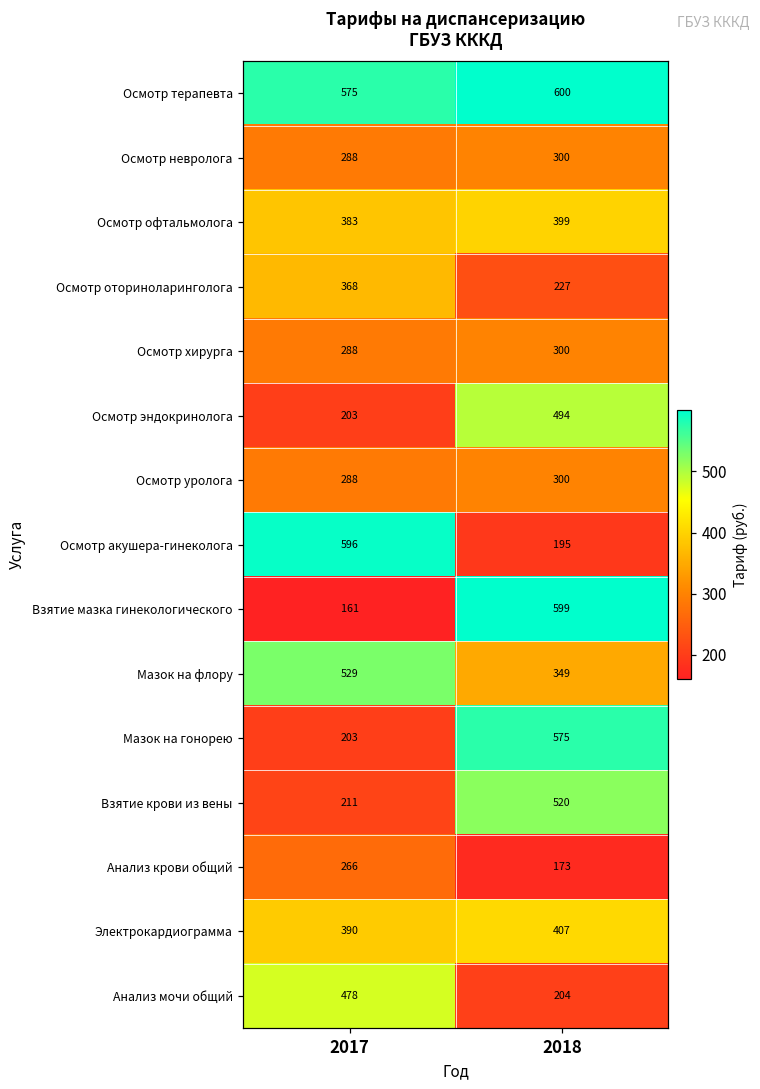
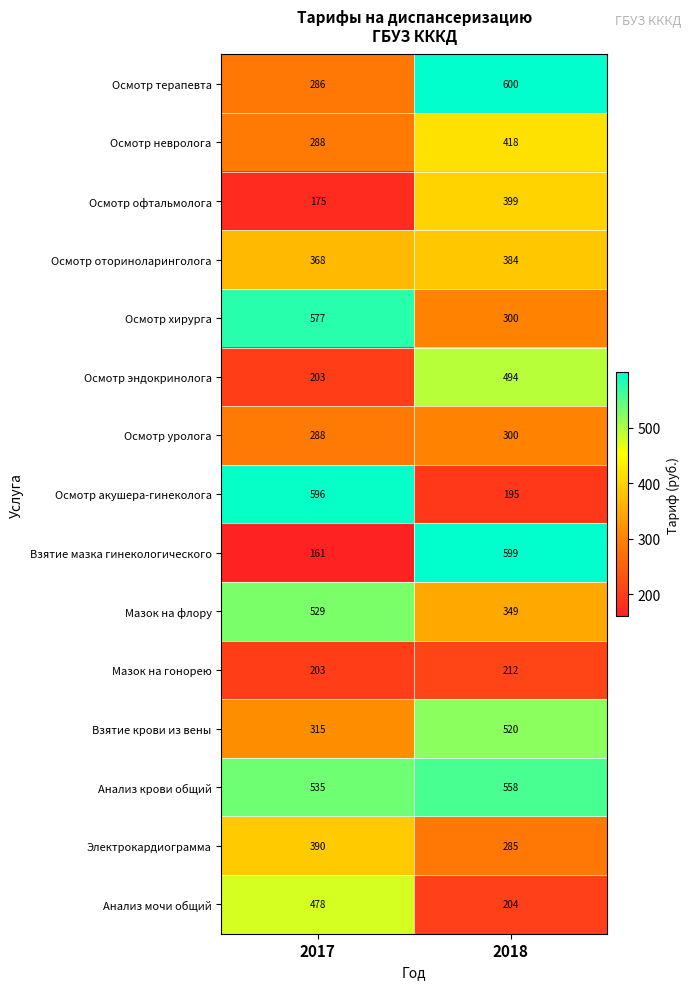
  {
    "Осмотр терапевта": {
-     "2017": 575,
+     "2017": 286,
      "2018": 600
    },
    "Осмотр невролога": {
      "2017": 288,
-     "2018": 300
+     "2018": 418
    },
    "Осмотр офтальмолога": {
-     "2017": 383,
+     "2017": 175,
      "2018": 399
    },
    "Осмотр оториноларинголога": {
      "2017": 368,
-     "2018": 227
+     "2018": 384
    },
    "Осмотр хирурга": {
-     "2017": 288,
+     "2017": 577,
      "2018": 300
    },
    "Осмотр эндокринолога": {
      "2017": 203,
      "2018": 494
    },
    "Осмотр уролога": {
      "2017": 288,
      "2018": 300
    },
    "Осмотр акушера-гинеколога": {
      "2017": 596,
      "2018": 195
    },
    "Взятие мазка гинекологического": {
      "2017": 161,
      "2018": 599
    },
    "Мазок на флору": {
      "2017": 529,
      "2018": 349
    },
    "Мазок на гонорею": {
      "2017": 203,
-     "2018": 575
+     "2018": 212
    },
    "Взятие крови из вены": {
-     "2017": 211,
+     "2017": 315,
      "2018": 520
    },
    "Анализ крови общий": {
-     "2017": 266,
-     "2018": 173
+     "2017": 535,
+     "2018": 558
    },
    "Электрокардиограмма": {
      "2017": 390,
-     "2018": 407
+     "2018": 285
    },
    "Анализ мочи общий": {
      "2017": 478,
      "2018": 204
    }
  }
